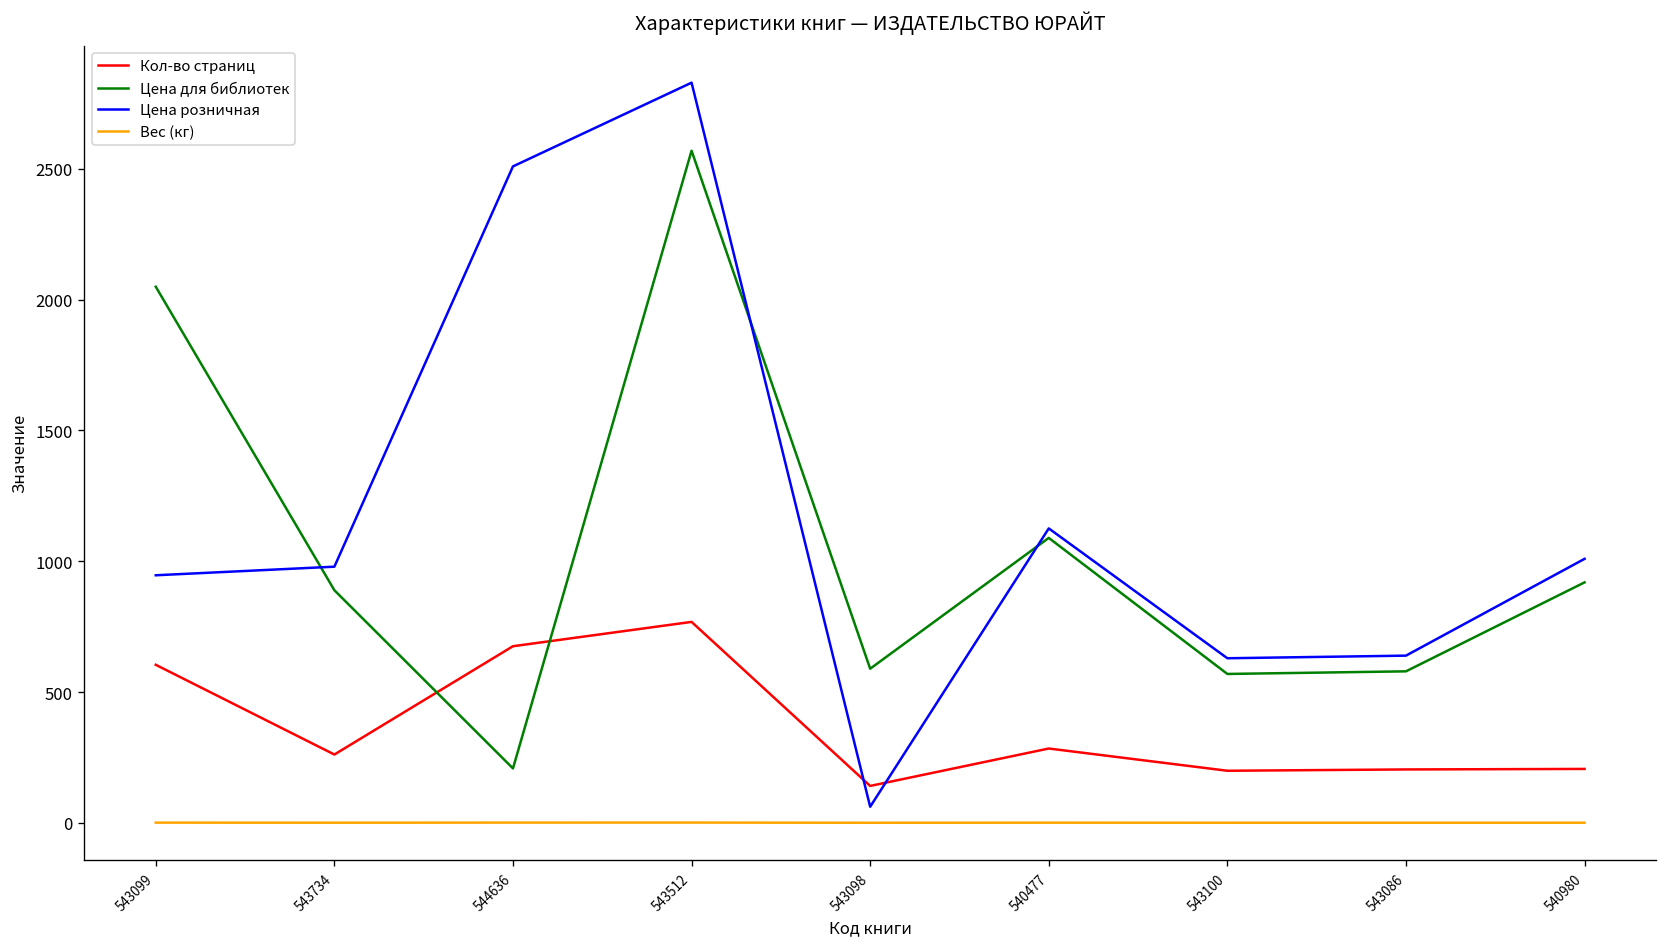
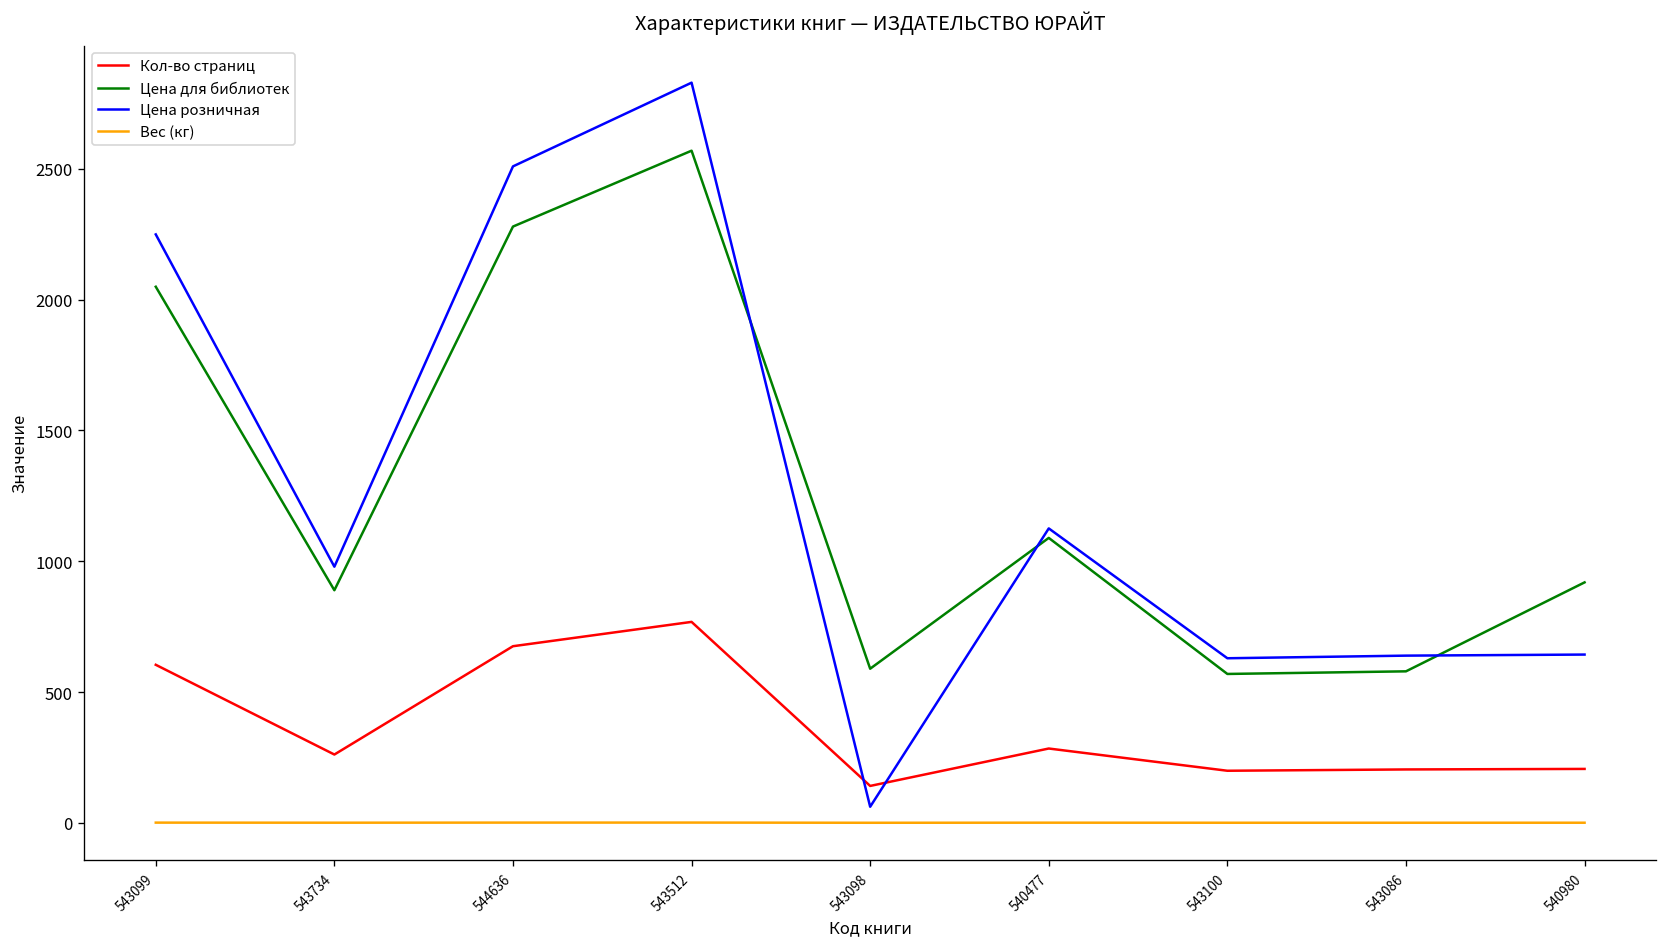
  {
    "Кол-во страниц": {
      "543099": 600,
      "543734": 260,
      "544636": 680,
      "543512": 770,
      "543098": 140,
      "540477": 280,
      "543100": 200,
      "543086": 200,
      "540980": 210
    },
    "Цена для библиотек": {
      "543099": 2050,
      "543734": 890,
-     "544636": 210,
+     "544636": 2280,
      "543512": 2570,
      "543098": 590,
      "540477": 1090,
      "543100": 570,
      "543086": 580,
      "540980": 920
    },
    "Цена розничная": {
-     "543099": 950,
+     "543099": 2250,
      "543734": 980,
      "544636": 2510,
      "543512": 2830,
      "543098": 60,
      "540477": 1130,
      "543100": 630,
      "543086": 640,
-     "540980": 1010
+     "540980": 640
    },
    "Вес (кг)": {
      "543099": 0,
      "543734": 0,
      "544636": 0,
      "543512": 0,
      "543098": 0,
      "540477": 0,
      "543100": 0,
      "543086": 0,
      "540980": 0
    }
  }
